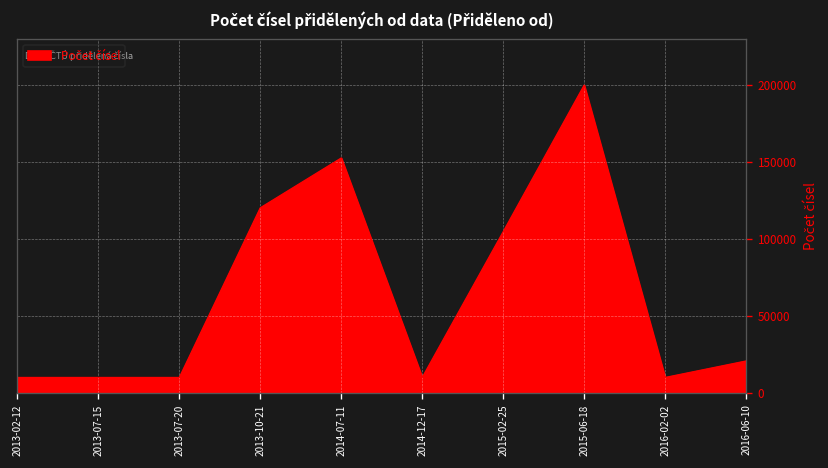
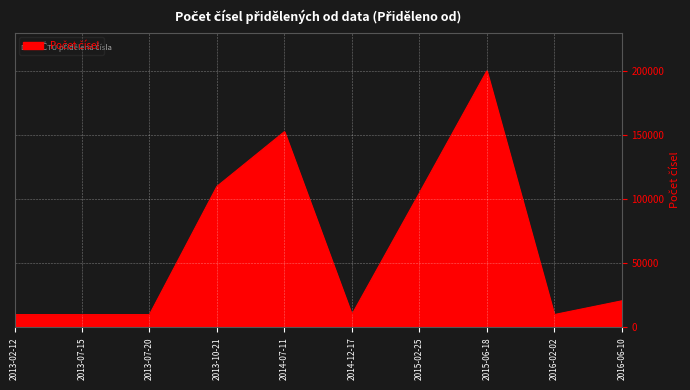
  {
    "2013-02-12": 10000,
    "2013-07-15": 10000,
    "2013-07-20": 10000,
-   "2013-10-21": 120000,
+   "2013-10-21": 110000,
    "2014-07-11": 153000,
    "2014-12-17": 10000,
    "2015-02-25": 105000,
    "2015-06-18": 200000,
    "2016-02-02": 10000,
    "2016-06-10": 21000
  }
